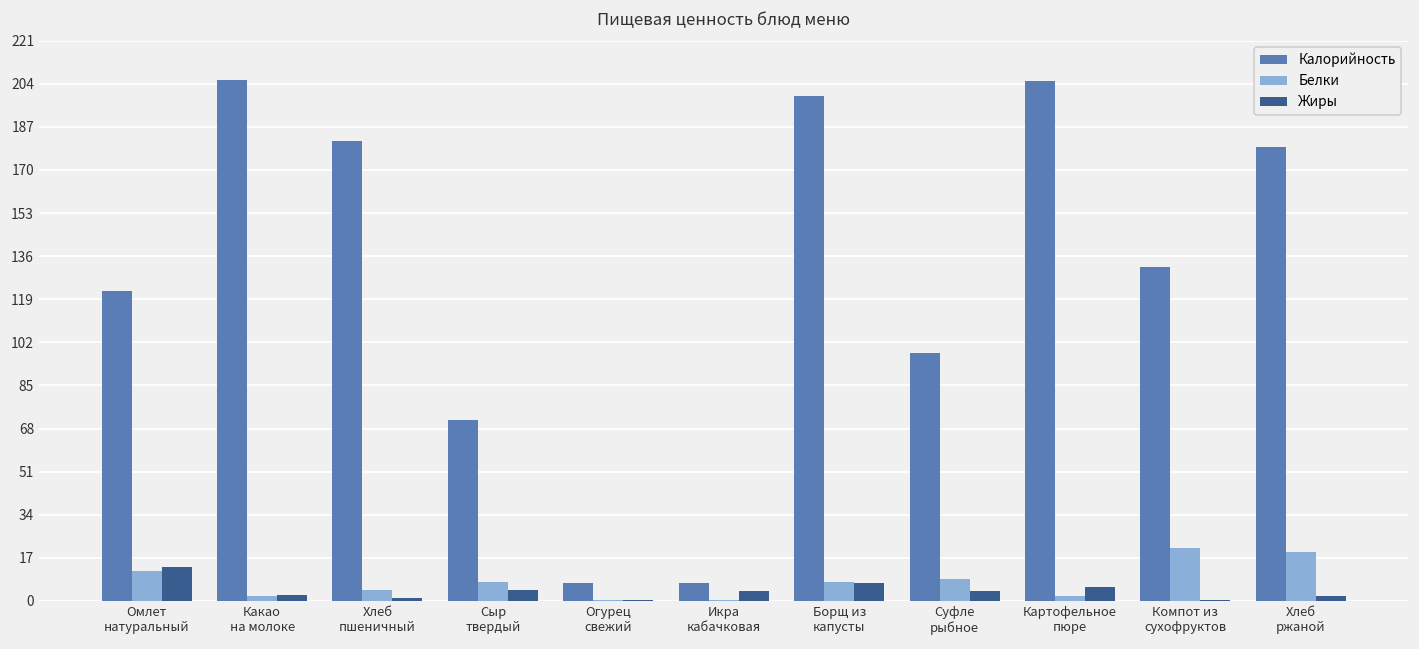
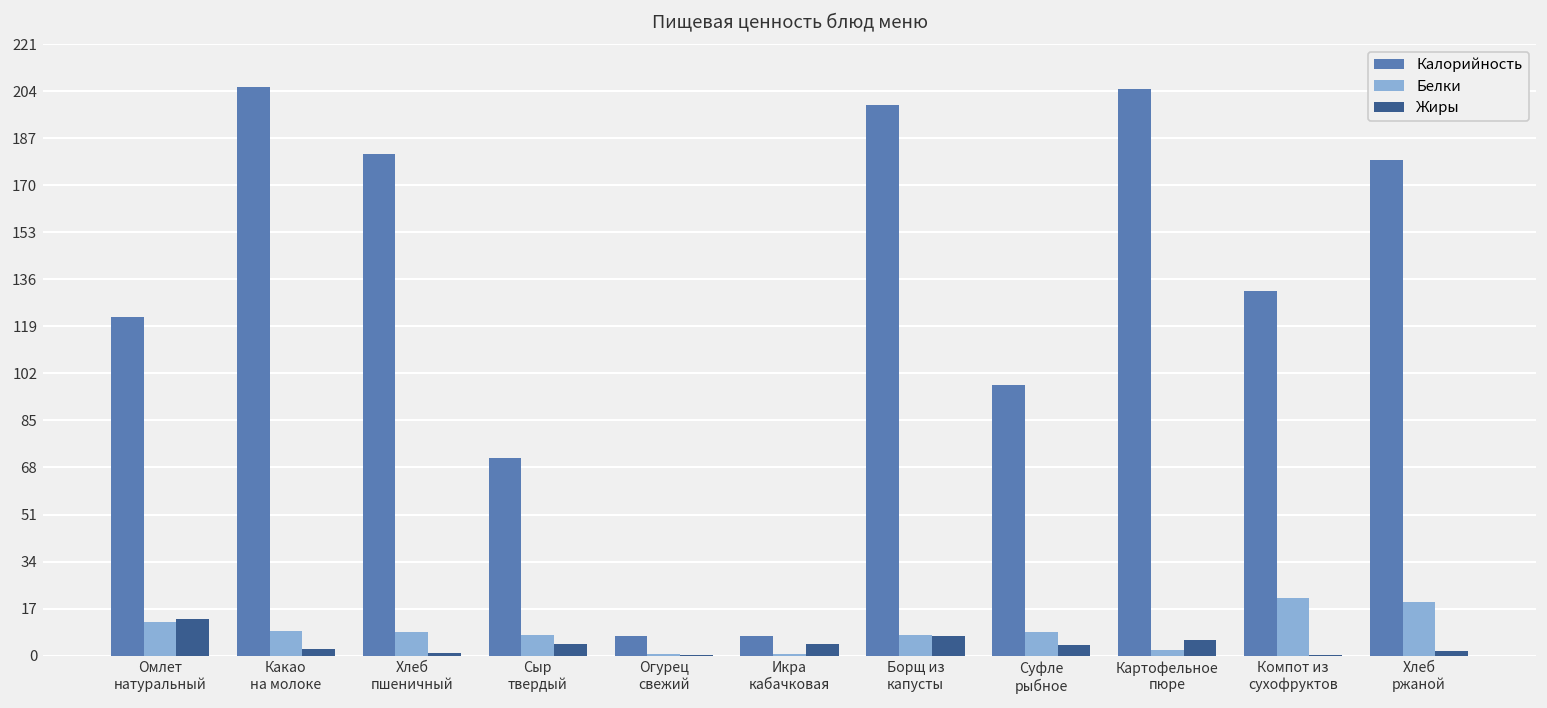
  {
    "Белки": {
      "Омлет натуральный": 12,
-     "Какао на молоке": 2,
-     "Хлеб пшеничный": 4,
+     "Какао на молоке": 9,
+     "Хлеб пшеничный": 8,
      "Сыр твердый": 8,
      "Борщ из капусты": 7,
      "Суфле рыбное": 9,
      "Картофельное пюре": 2,
      "Компот из сухофруктов": 21,
      "Хлеб ржаной": 19
    }
  }
